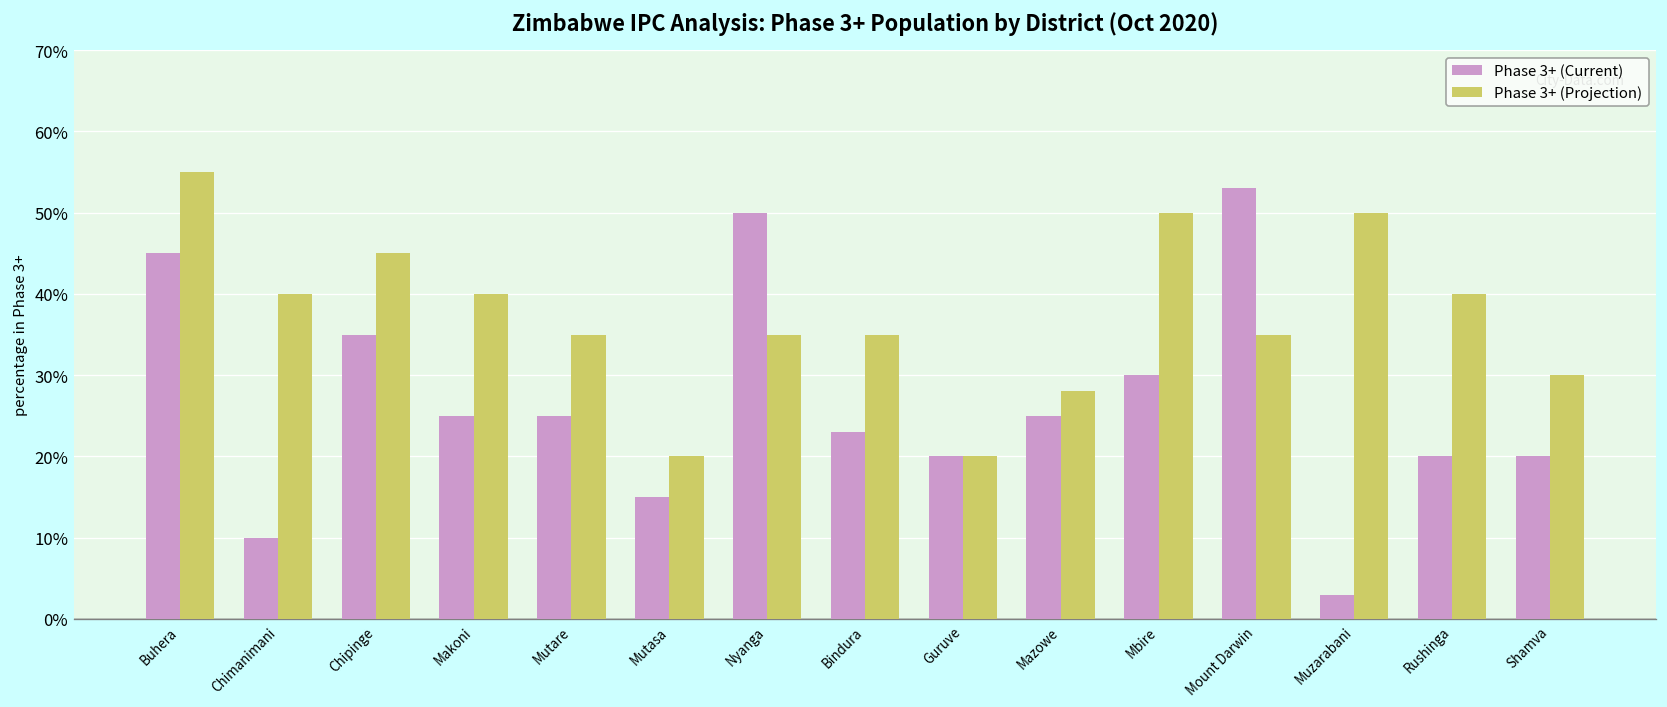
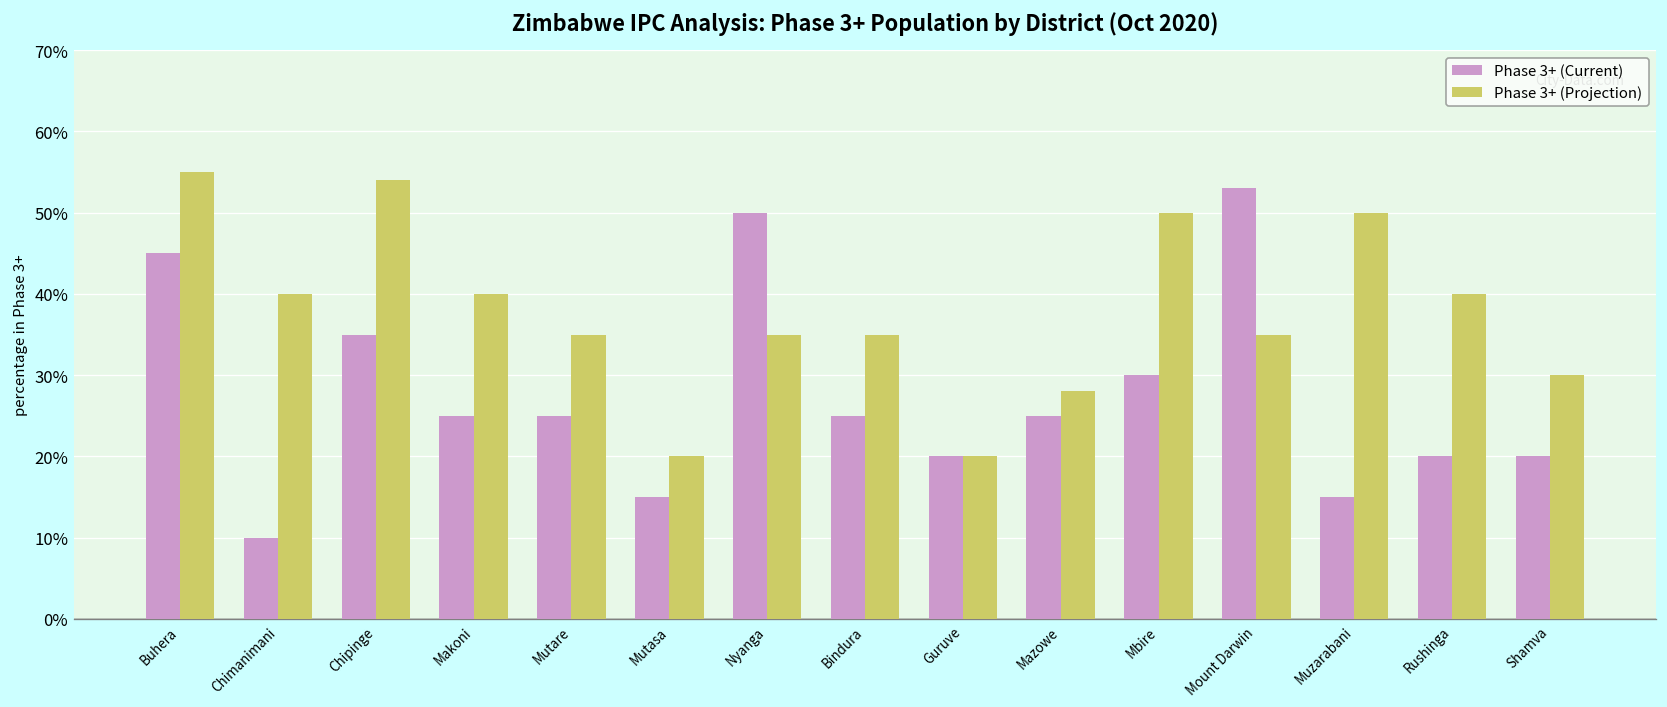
  {
    "Phase 3+ (Current)": {
      "Buhera": "45%",
      "Chimanimani": "10%",
      "Chipinge": "35%",
      "Makoni": "25%",
      "Mutare": "25%",
      "Mutasa": "15%",
      "Nyanga": "50%",
-     "Bindura": "23%",
+     "Bindura": "25%",
      "Guruve": "20%",
      "Mazowe": "25%",
      "Mbire": "30%",
      "Mount Darwin": "53%",
-     "Muzarabani": "3%",
+     "Muzarabani": "15%",
      "Rushinga": "20%",
      "Shamva": "20%"
    },
    "Phase 3+ (Projection)": {
      "Buhera": "55%",
      "Chimanimani": "40%",
-     "Chipinge": "45%",
+     "Chipinge": "54%",
      "Makoni": "40%",
      "Mutare": "35%",
      "Mutasa": "20%",
      "Nyanga": "35%",
      "Bindura": "35%",
      "Guruve": "20%",
      "Mazowe": "28%",
      "Mbire": "50%",
      "Mount Darwin": "35%",
      "Muzarabani": "50%",
      "Rushinga": "40%",
      "Shamva": "30%"
    }
  }
